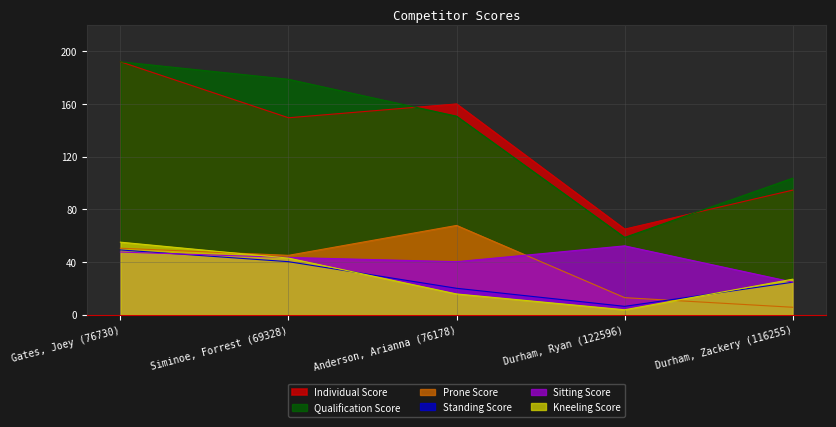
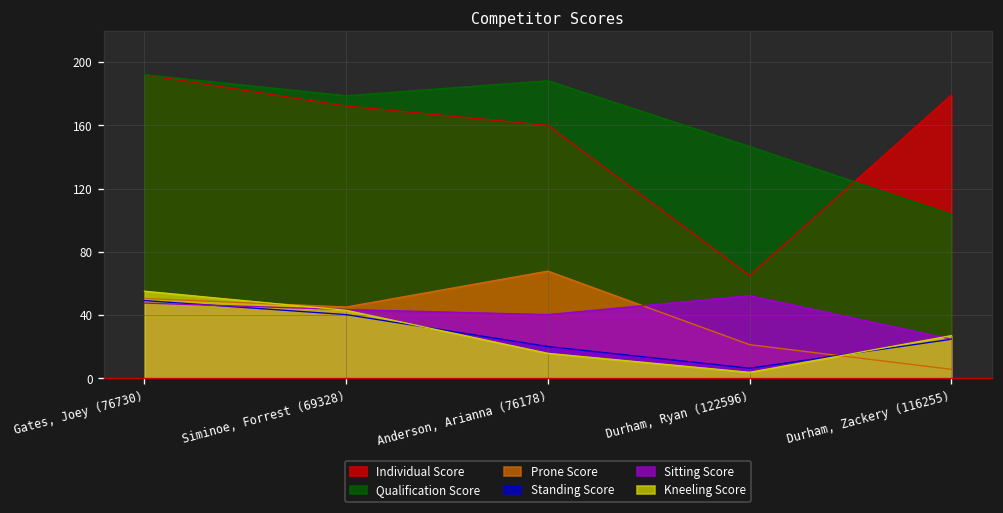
  {
    "Individual Score": {
-     "Siminoe, Forrest (69328)": 150,
+     "Siminoe, Forrest (69328)": 172,
      "Anderson, Arianna (76178)": 160,
      "Durham, Ryan (122596)": 65,
-     "Durham, Zackery (116255)": 95
+     "Durham, Zackery (116255)": 179
    },
    "Qualification Score": {
      "Siminoe, Forrest (69328)": 179,
-     "Anderson, Arianna (76178)": 151,
-     "Durham, Ryan (122596)": 59,
+     "Anderson, Arianna (76178)": 188,
+     "Durham, Ryan (122596)": 147,
      "Durham, Zackery (116255)": 104
    },
    "Prone Score": {
      "Anderson, Arianna (76178)": 68,
-     "Durham, Ryan (122596)": 13,
+     "Durham, Ryan (122596)": 21,
      "Durham, Zackery (116255)": 6
    },
    "Standing Score": {
      "Siminoe, Forrest (69328)": 40,
      "Anderson, Arianna (76178)": 20,
      "Durham, Ryan (122596)": 7
    },
    "Sitting Score": {
      "Anderson, Arianna (76178)": 40,
      "Durham, Ryan (122596)": 52
    },
    "Kneeling Score": {
      "Gates, Joey (76730)": 55,
      "Anderson, Arianna (76178)": 16,
      "Durham, Ryan (122596)": 4,
      "Durham, Zackery (116255)": 27
    }
  }
